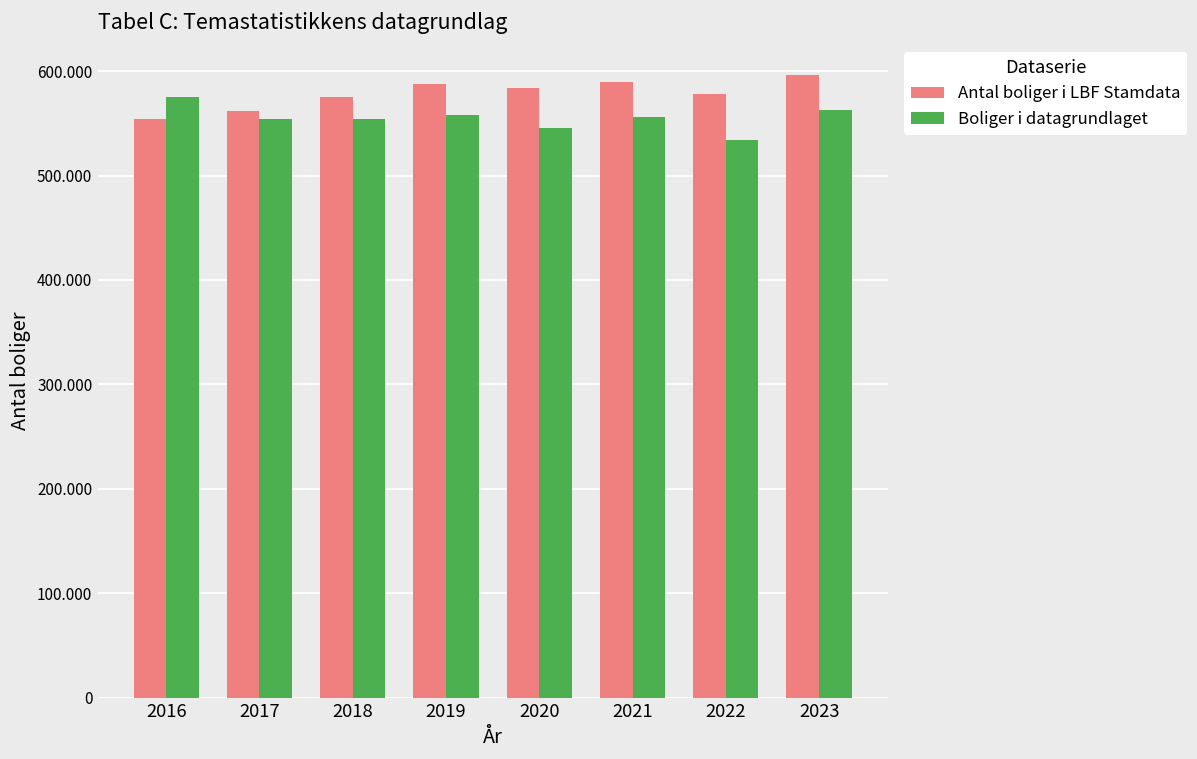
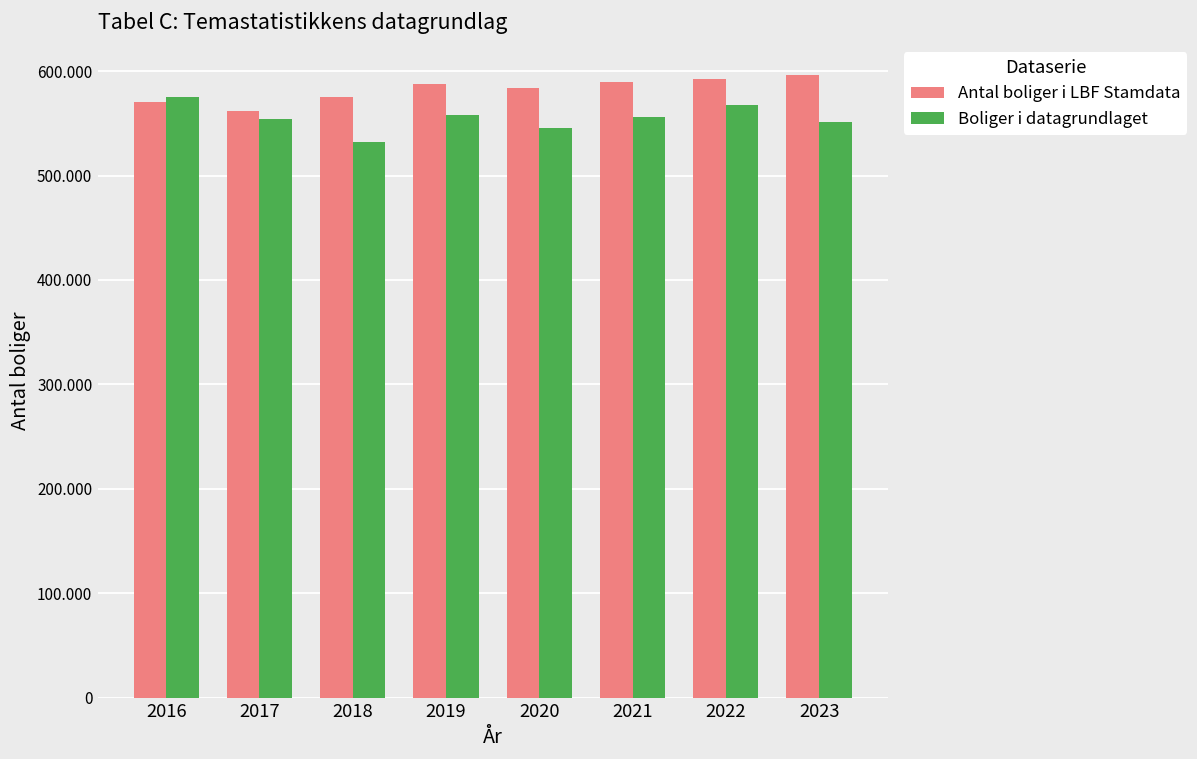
  {
    "Antal boliger i LBF Stamdata": {
-     "2016": 550,
+     "2016": 570,
      "2017": 560,
      "2018": 580,
      "2019": 590,
      "2020": 580,
      "2021": 590,
-     "2022": 580,
+     "2022": 590,
      "2023": 600
    },
    "Boliger i datagrundlaget": {
      "2016": 580,
      "2017": 550,
-     "2018": 550,
+     "2018": 530,
      "2019": 560,
      "2020": 550,
      "2021": 560,
-     "2022": 530,
-     "2023": 560
+     "2022": 570,
+     "2023": 550
    }
  }
